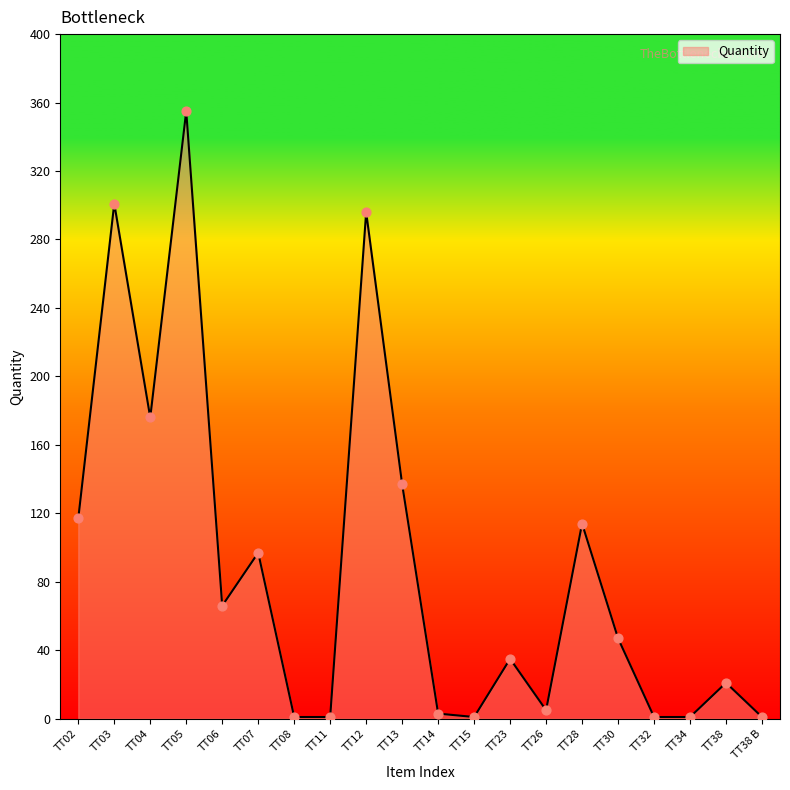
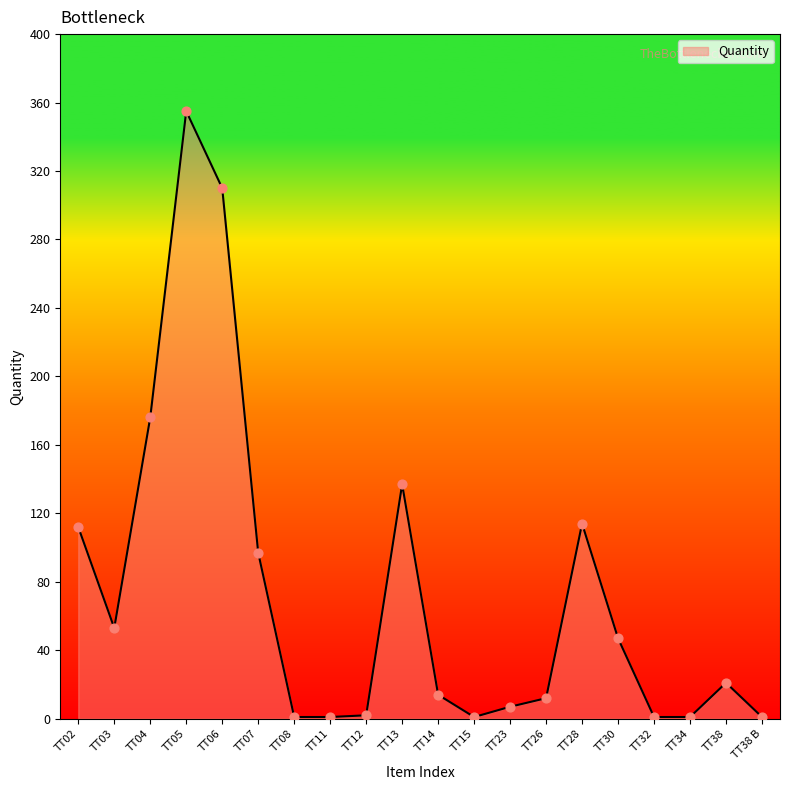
  {
-   "TT02": 117,
-   "TT03": 301,
+   "TT02": 112,
+   "TT03": 53,
    "TT04": 176,
    "TT05": 355,
-   "TT06": 66,
+   "TT06": 310,
    "TT07": 97,
    "TT08": 1,
    "TT11": 1,
-   "TT12": 296,
+   "TT12": 2,
    "TT13": 137,
-   "TT14": 3,
+   "TT14": 14,
    "TT15": 1,
-   "TT23": 35,
-   "TT26": 5,
+   "TT23": 7,
+   "TT26": 12,
    "TT28": 114,
    "TT30": 47,
    "TT32": 1,
    "TT34": 1,
    "TT38": 21,
    "TT38 B": 1
  }
